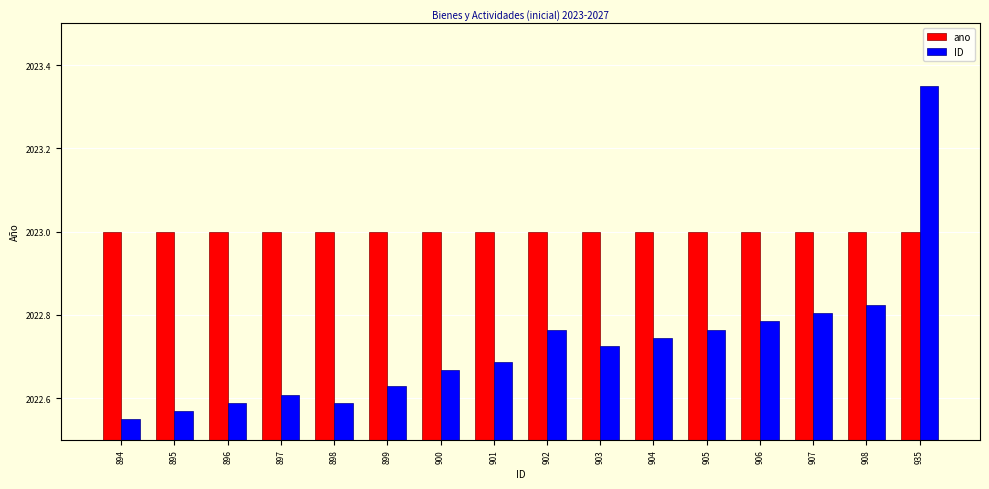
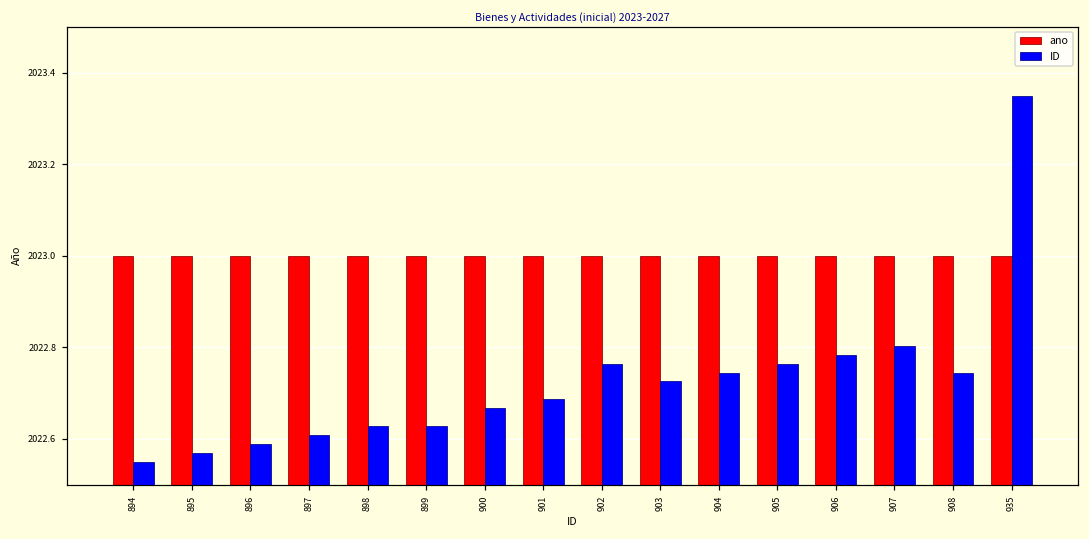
  {
    "ano": {
      "894": 2023.00,
      "895": 2023.00,
      "896": 2023.00,
      "897": 2023.00,
      "898": 2023.00,
      "899": 2023.00,
      "900": 2023.00,
      "901": 2023.00,
      "902": 2023.00,
      "903": 2023.00,
      "904": 2023.00,
      "905": 2023.00,
      "906": 2023.00,
      "907": 2023.00,
      "908": 2023.00,
      "935": 2023.00
    },
    "ID": {
      "894": 2022.55,
      "895": 2022.57,
      "896": 2022.59,
      "897": 2022.61,
-     "898": 2022.59,
+     "898": 2022.63,
      "899": 2022.63,
      "900": 2022.67,
      "901": 2022.69,
      "902": 2022.76,
      "903": 2022.73,
      "904": 2022.75,
      "905": 2022.76,
      "906": 2022.78,
      "907": 2022.80,
-     "908": 2022.82,
+     "908": 2022.75,
      "935": 2023.35
    }
  }
